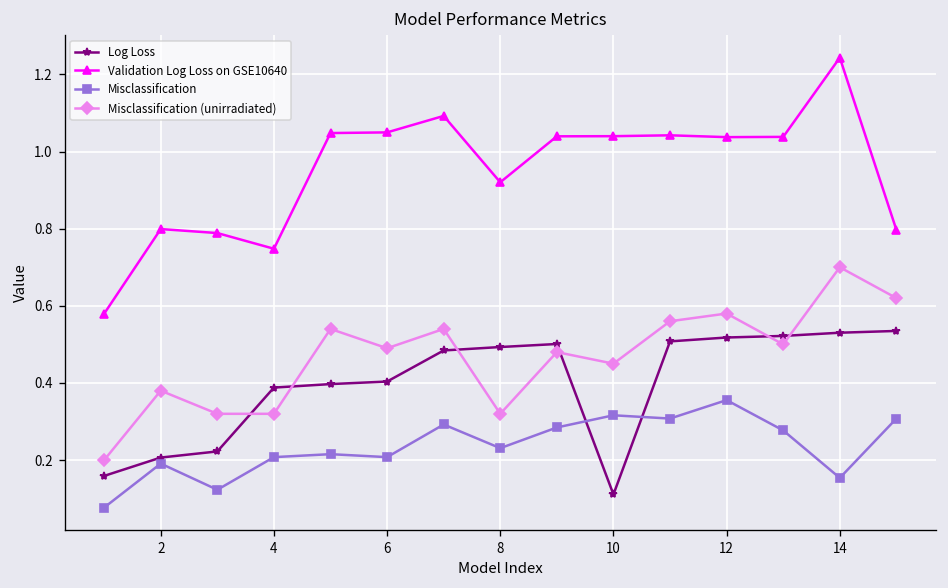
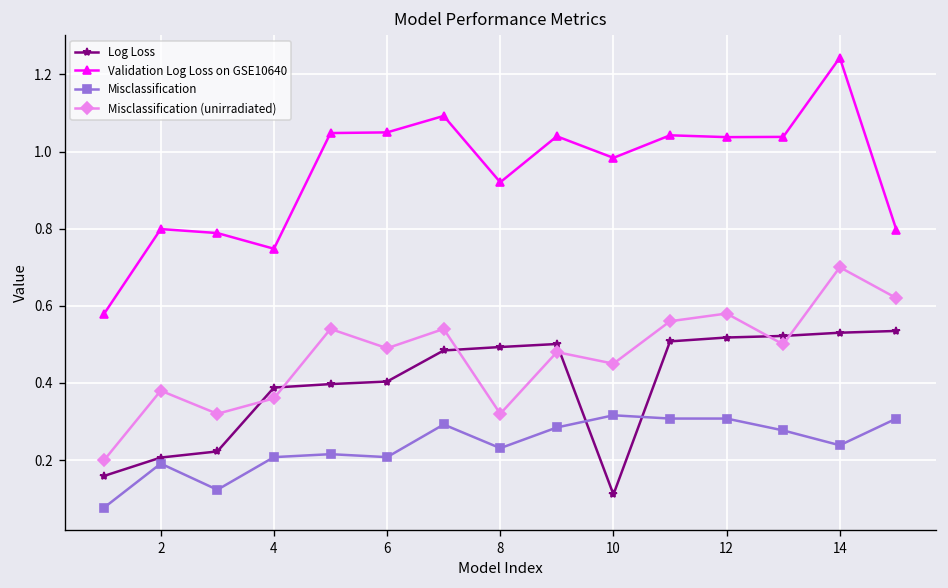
  {
    "Log Loss": {
      "2": 0.21,
      "4": 0.39,
      "6": 0.40,
      "8": 0.49,
      "10": 0.11,
      "12": 0.52,
      "14": 0.53
    },
    "Validation Log Loss on GSE10640": {
      "2": 0.80,
      "4": 0.75,
      "6": 1.05,
      "8": 0.92,
-     "10": 1.04,
+     "10": 0.98,
      "12": 1.04,
      "14": 1.24
    },
    "Misclassification": {
      "2": 0.19,
      "4": 0.21,
      "6": 0.21,
      "8": 0.23,
      "10": 0.32,
-     "12": 0.36,
-     "14": 0.15
+     "12": 0.31,
+     "14": 0.24
    },
    "Misclassification (unirradiated)": {
      "2": 0.38,
-     "4": 0.32,
+     "4": 0.36,
      "6": 0.49,
      "8": 0.32,
      "10": 0.45,
      "12": 0.58,
      "14": 0.70
    }
  }
